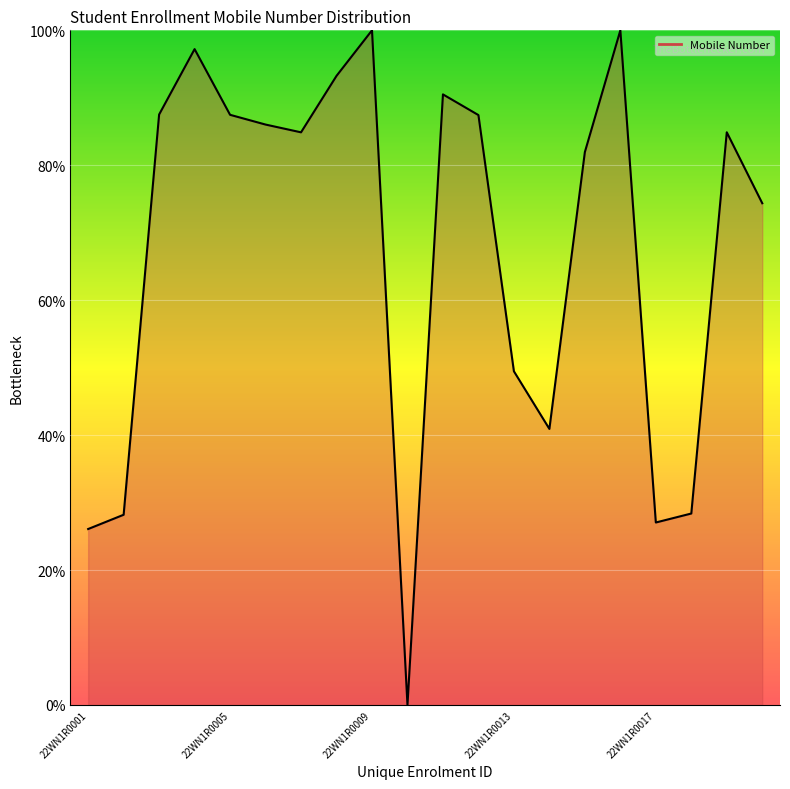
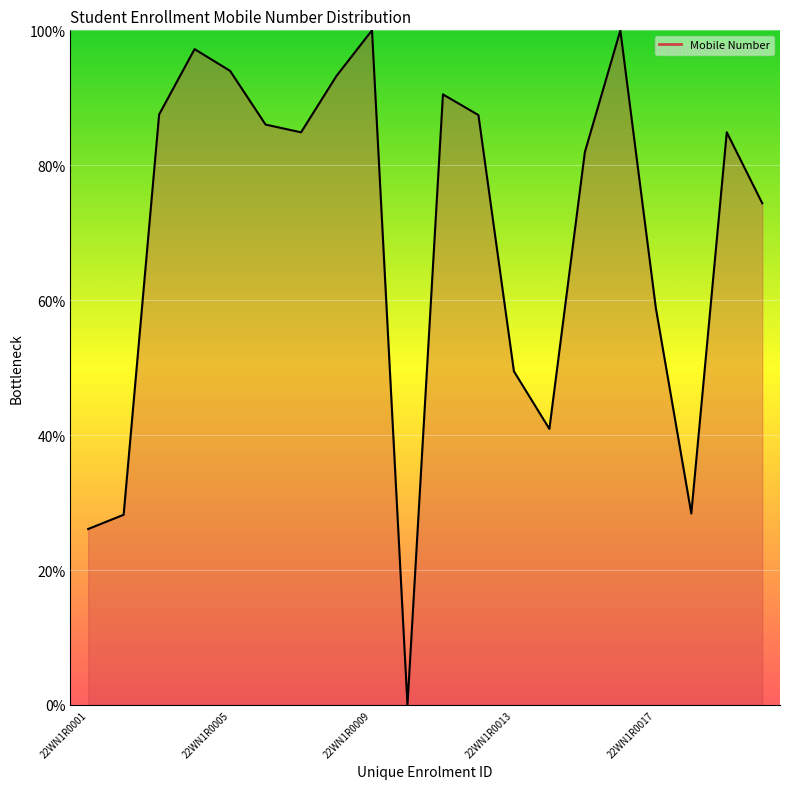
  {
    "22WN1R0001": "26%",
-   "22WN1R0005": "87%",
+   "22WN1R0005": "94%",
    "22WN1R0009": "100%",
    "22WN1R0013": "49%",
-   "22WN1R0017": "27%"
+   "22WN1R0017": "59%"
  }
